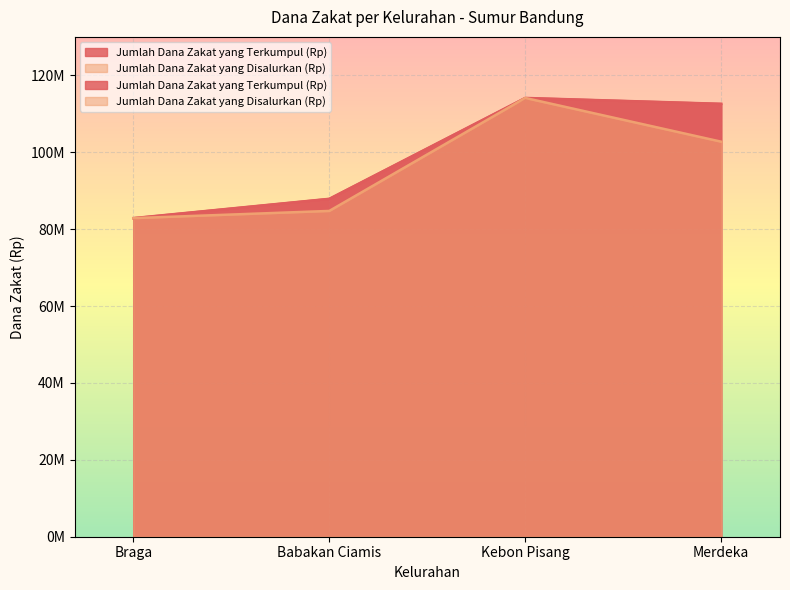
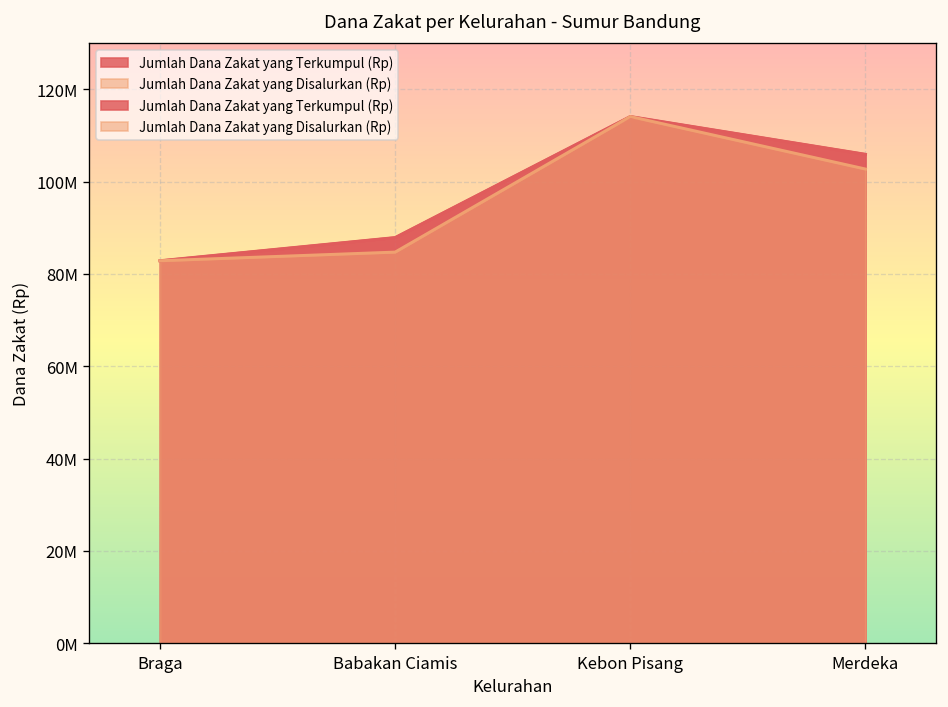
  {
    "Jumlah Dana Zakat yang Terkumpul (Rp)": {
      "Babakan Ciamis": 88000000,
-     "Merdeka": 113000000
+     "Merdeka": 106000000
    },
    "Jumlah Dana Zakat yang Disalurkan (Rp)": {
      "Babakan Ciamis": 85000000,
      "Merdeka": 103000000
    }
  }
